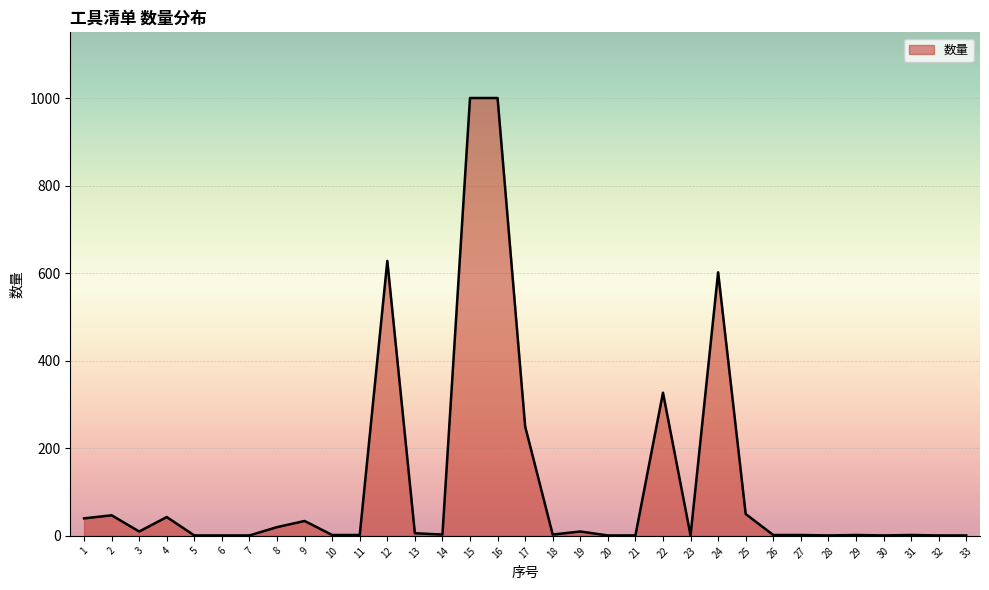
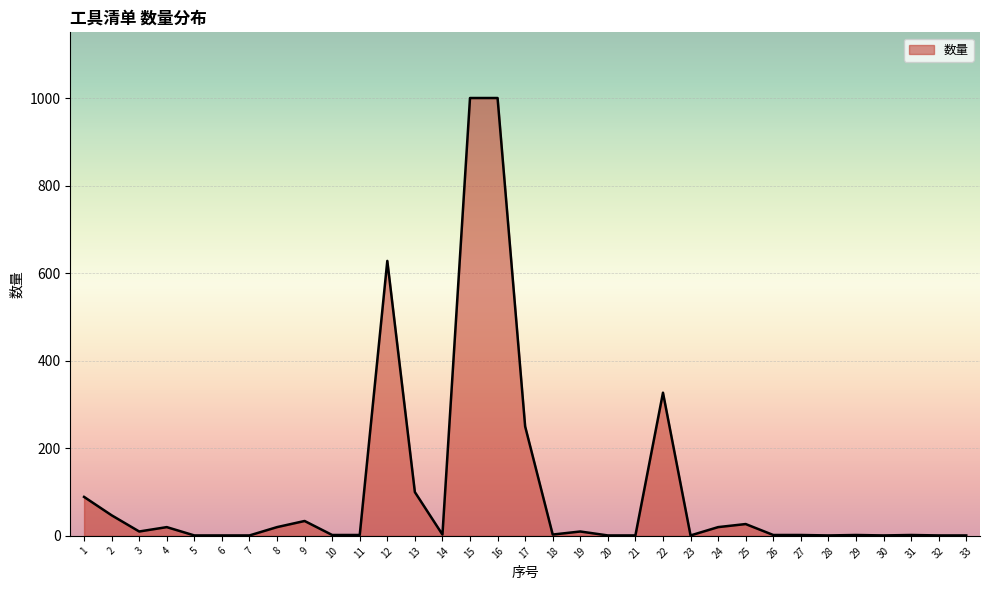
  {
-   "1": 40,
+   "1": 90,
    "2": 50,
    "3": 10,
-   "4": 40,
+   "4": 20,
    "5": 0,
    "6": 0,
    "7": 0,
    "8": 20,
    "9": 30,
    "10": 0,
    "11": 0,
    "12": 630,
-   "13": 10,
+   "13": 100,
    "14": 0,
    "15": 1000,
    "16": 1000,
    "17": 250,
    "18": 0,
    "19": 10,
    "20": 0,
    "21": 0,
    "22": 330,
    "23": 0,
-   "24": 600,
-   "25": 50,
+   "24": 20,
+   "25": 30,
    "26": 0,
    "27": 0,
    "28": 0,
    "29": 0,
    "30": 0,
    "31": 0,
    "32": 0,
    "33": 0
  }
